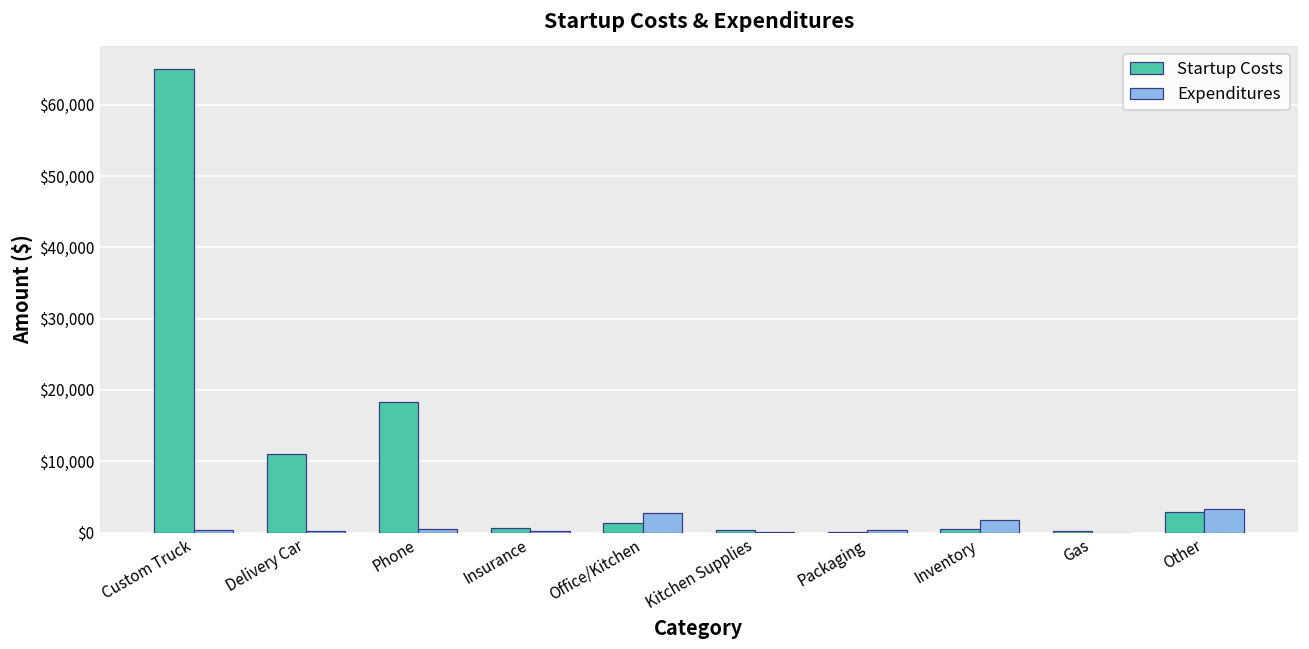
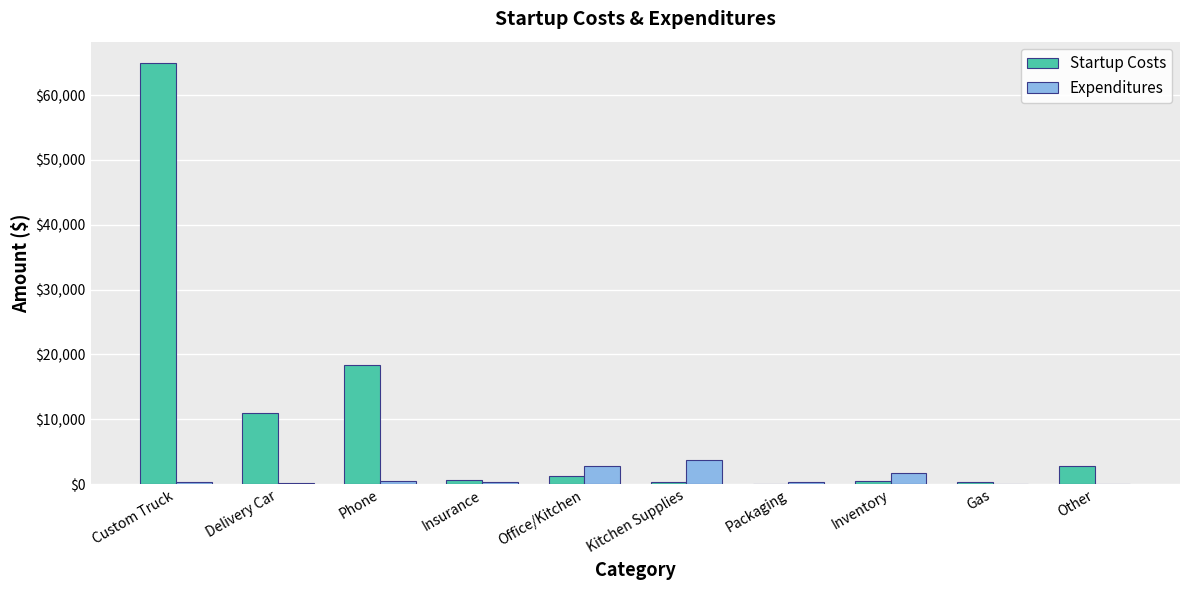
  {
    "Startup Costs": {
      "Custom Truck": "$65,000",
      "Delivery Car": "$11,000",
      "Phone": "$18,000",
      "Insurance": "$1,000",
      "Office/Kitchen": "$1,000",
      "Kitchen Supplies": "$0",
      "Inventory": "$1,000",
      "Other": "$3,000"
    },
    "Expenditures": {
      "Phone": "$1,000",
      "Office/Kitchen": "$3,000",
-     "Kitchen Supplies": "$0",
+     "Kitchen Supplies": "$4,000",
      "Inventory": "$2,000",
      "Gas": "$0",
-     "Other": "$3,000"
+     "Other": "$0"
    }
  }
